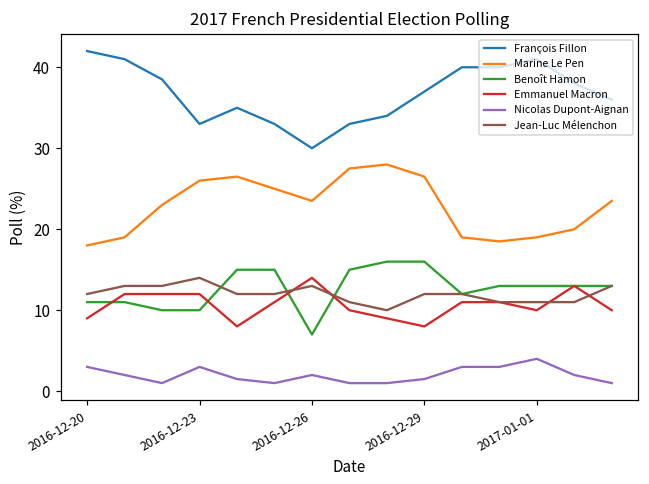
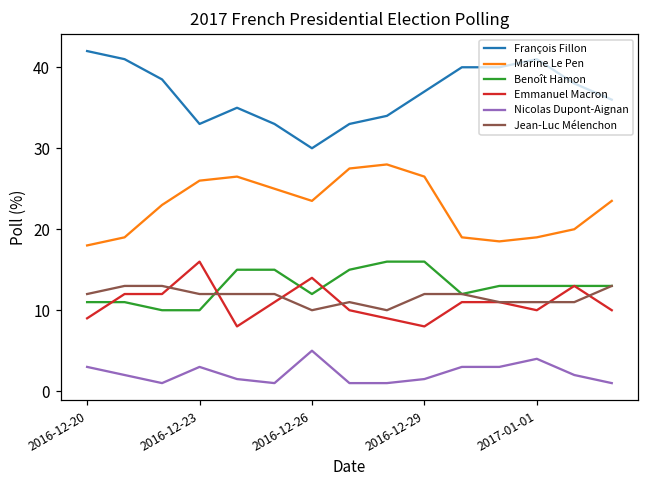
  {
    "François Fillon": {
      "2016-12-20": 42,
      "2016-12-23": 33,
      "2016-12-26": 30,
      "2016-12-29": 37
    },
    "Marine Le Pen": {
      "2016-12-20": 18,
      "2016-12-23": 26,
      "2016-12-26": 24,
      "2016-12-29": 27,
      "2017-01-01": 19
    },
    "Benoît Hamon": {
      "2016-12-20": 11,
      "2016-12-23": 10,
-     "2016-12-26": 7,
+     "2016-12-26": 12,
      "2016-12-29": 16,
      "2017-01-01": 13
    },
    "Emmanuel Macron": {
      "2016-12-20": 9,
-     "2016-12-23": 12,
+     "2016-12-23": 16,
      "2016-12-26": 14,
      "2016-12-29": 8,
      "2017-01-01": 10
    },
    "Nicolas Dupont-Aignan": {
      "2016-12-20": 3,
      "2016-12-23": 3,
-     "2016-12-26": 2,
+     "2016-12-26": 5,
      "2016-12-29": 2,
      "2017-01-01": 4
    },
    "Jean-Luc Mélenchon": {
      "2016-12-20": 12,
-     "2016-12-23": 14,
-     "2016-12-26": 13,
+     "2016-12-23": 12,
+     "2016-12-26": 10,
      "2016-12-29": 12,
      "2017-01-01": 11
    }
  }
